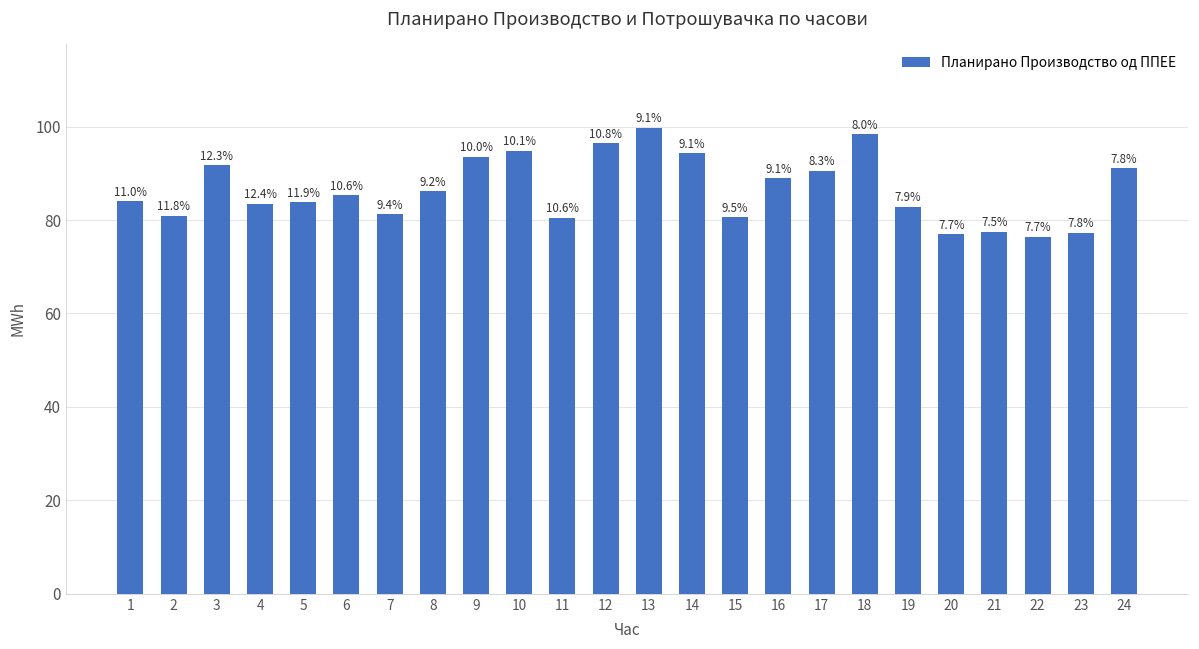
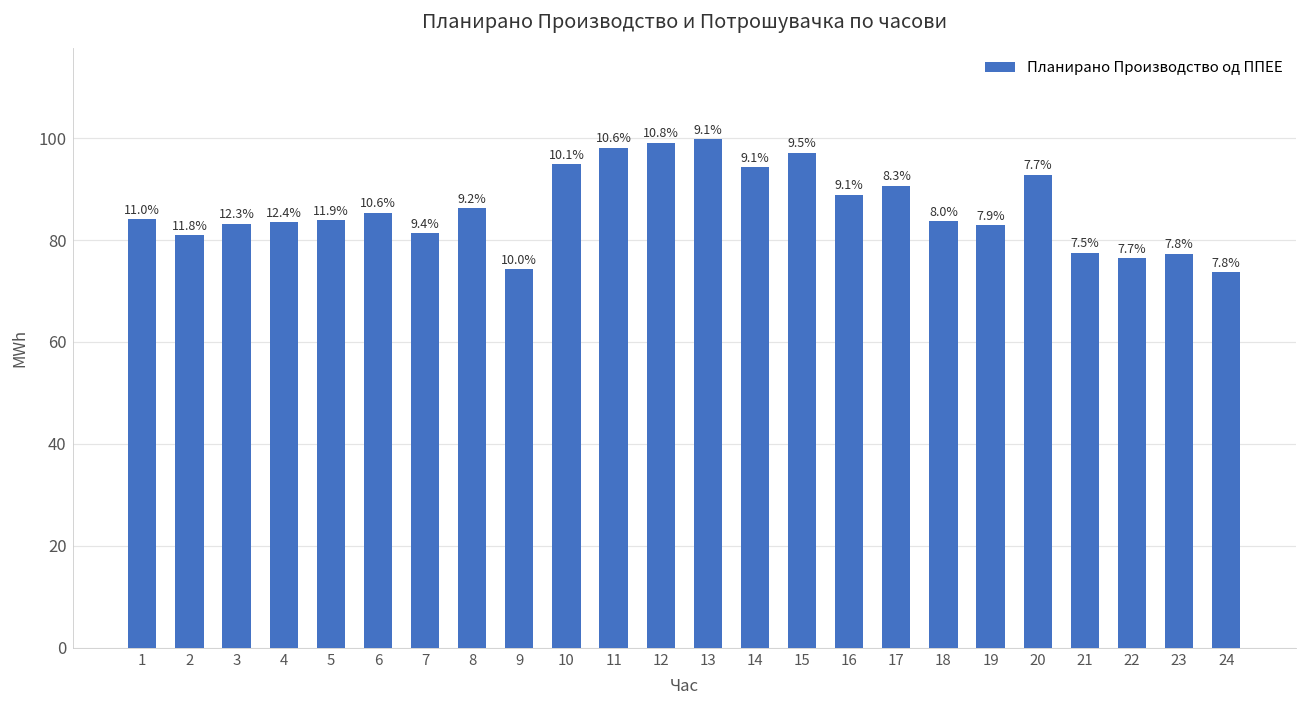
  {
-   "3": 92,
-   "9": 94,
-   "11": 80,
-   "12": 96,
-   "15": 81,
-   "18": 98,
-   "20": 77,
-   "24": 91
+   "3": 83,
+   "9": 74,
+   "11": 98,
+   "12": 99,
+   "15": 97,
+   "18": 84,
+   "20": 93,
+   "24": 74
  }
